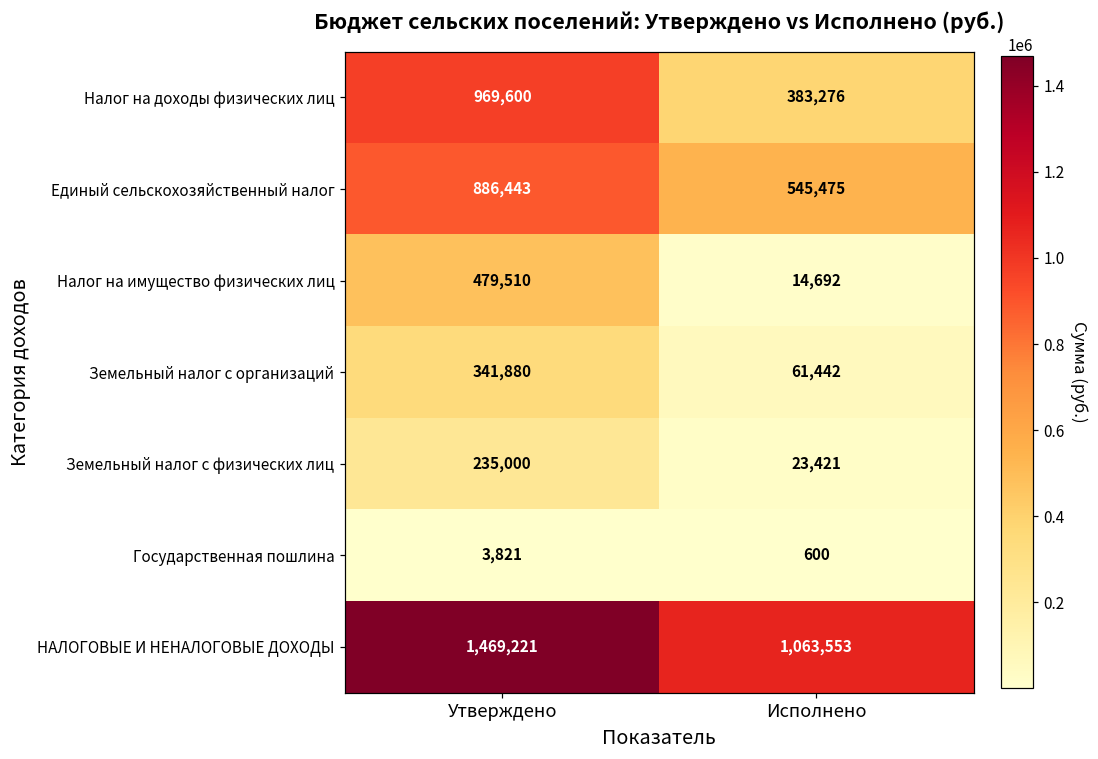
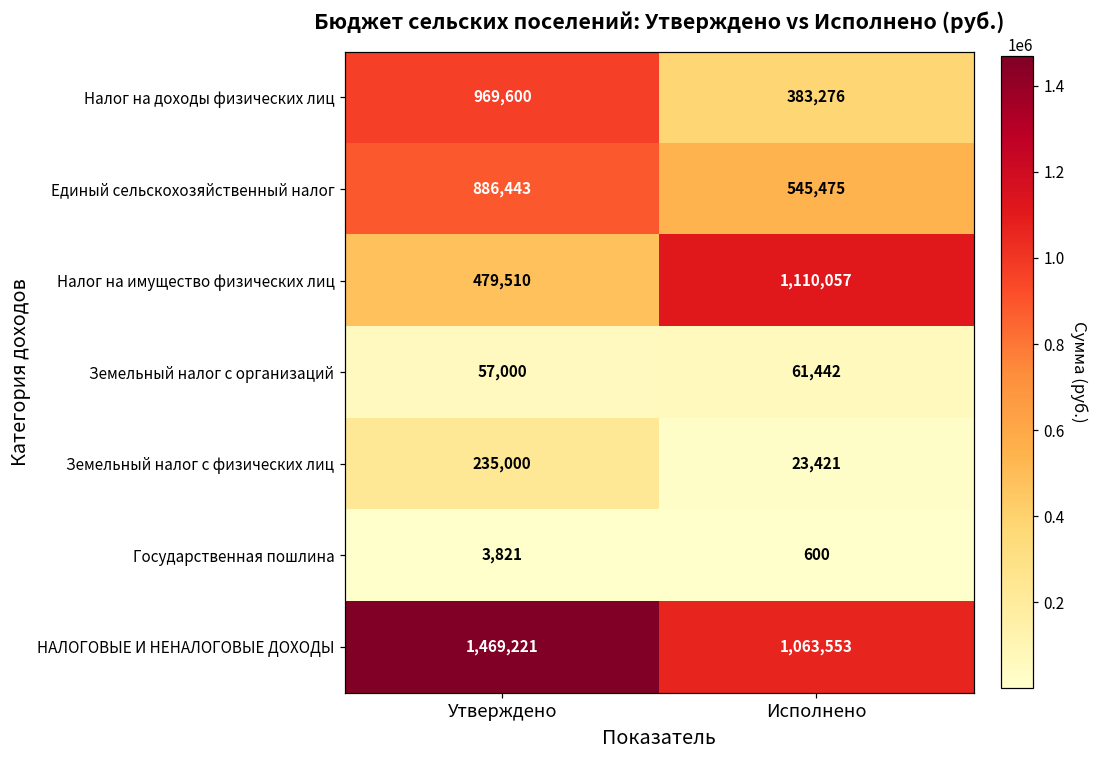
  {
    "Налог на доходы физических лиц": {
      "Утверждено": "969,600",
      "Исполнено": "383,276"
    },
    "Единый сельскохозяйственный налог": {
      "Утверждено": "886,443",
      "Исполнено": "545,475"
    },
    "Налог на имущество физических лиц": {
      "Утверждено": "479,510",
-     "Исполнено": "14,692"
+     "Исполнено": "1,110,057"
    },
    "Земельный налог с организаций": {
-     "Утверждено": "341,880",
+     "Утверждено": "57,000",
      "Исполнено": "61,442"
    },
    "Земельный налог с физических лиц": {
      "Утверждено": "235,000",
      "Исполнено": "23,421"
    },
    "Государственная пошлина": {
      "Утверждено": "3,821",
      "Исполнено": "600"
    },
    "НАЛОГОВЫЕ И НЕНАЛОГОВЫЕ ДОХОДЫ": {
      "Утверждено": "1,469,221",
      "Исполнено": "1,063,553"
    }
  }
